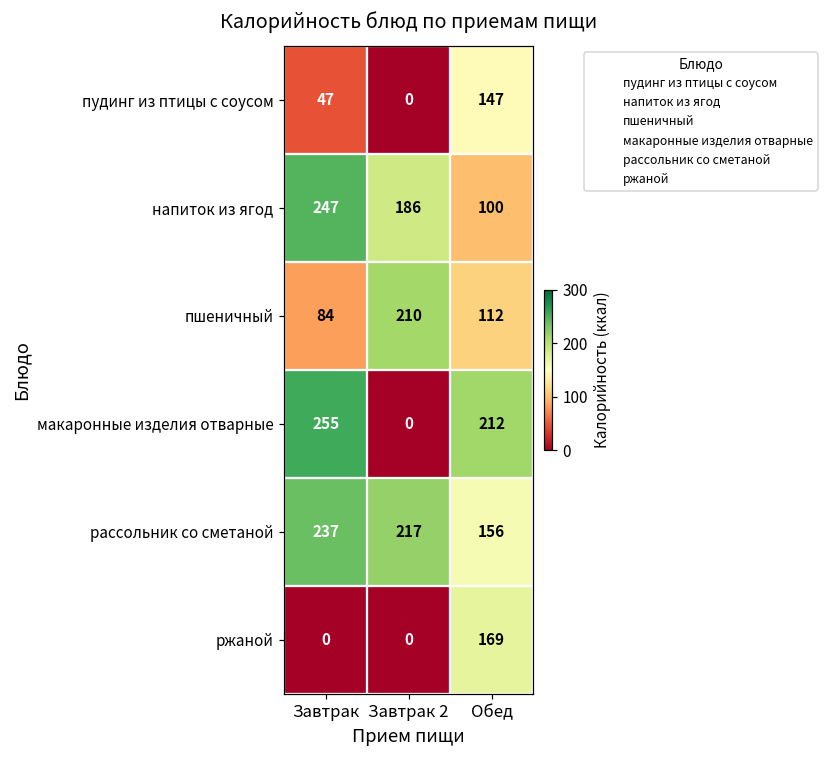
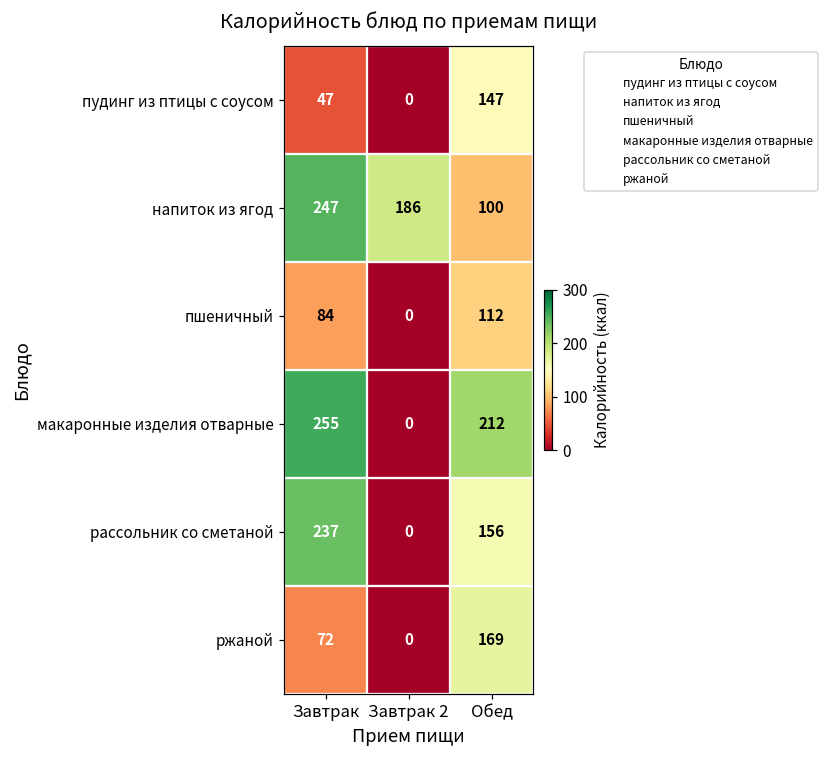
  {
    "пудинг из птицы с соусом": {
      "Завтрак": 47,
      "Завтрак 2": 0,
      "Обед": 147
    },
    "напиток из ягод": {
      "Завтрак": 247,
      "Завтрак 2": 186,
      "Обед": 100
    },
    "пшеничный": {
      "Завтрак": 84,
-     "Завтрак 2": 210,
+     "Завтрак 2": 0,
      "Обед": 112
    },
    "макаронные изделия отварные": {
      "Завтрак": 255,
      "Завтрак 2": 0,
      "Обед": 212
    },
    "рассольник со сметаной": {
      "Завтрак": 237,
-     "Завтрак 2": 217,
+     "Завтрак 2": 0,
      "Обед": 156
    },
    "ржаной": {
-     "Завтрак": 0,
+     "Завтрак": 72,
      "Завтрак 2": 0,
      "Обед": 169
    }
  }
